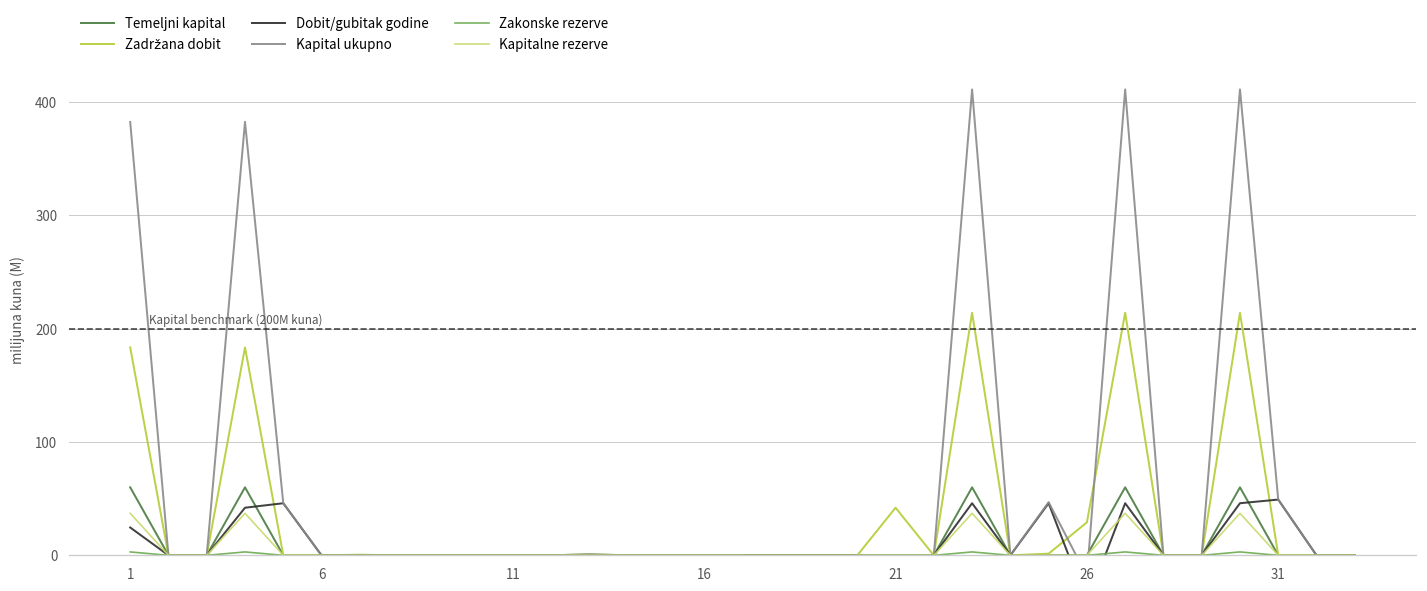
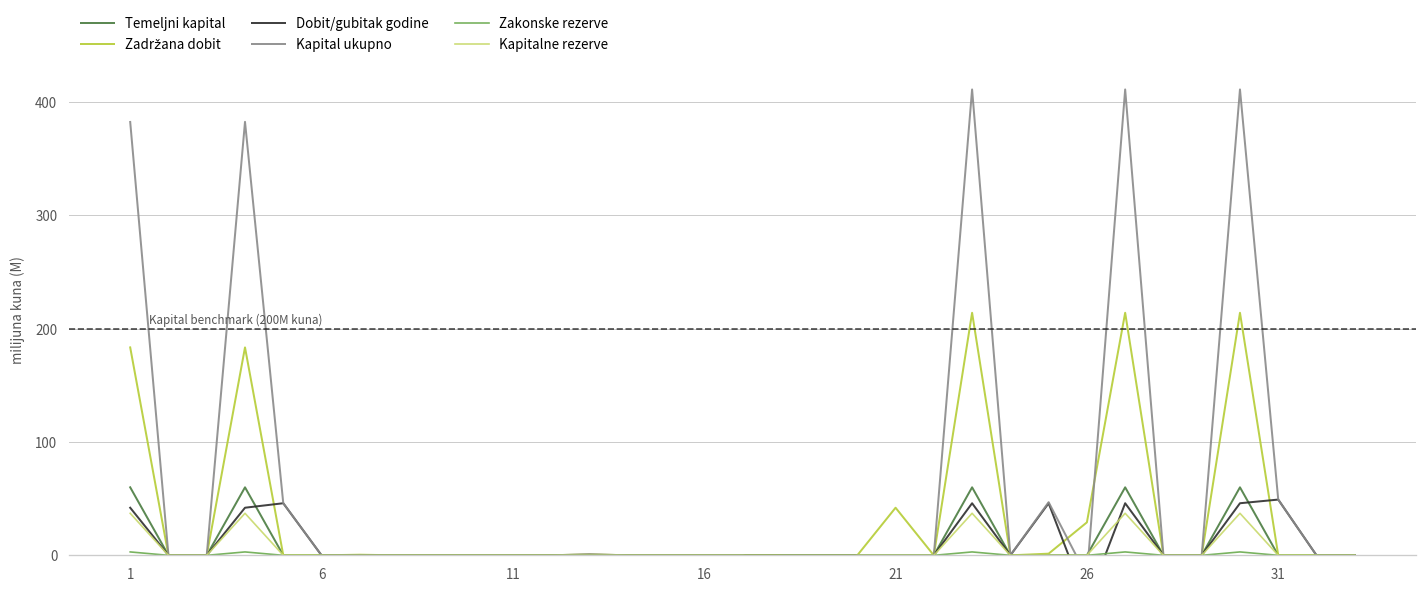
  {
    "Dobit/gubitak godine": {
-     "1": 20
+     "1": 40
    },
    "Kapital ukupno": {
      "1": 380
    }
  }
